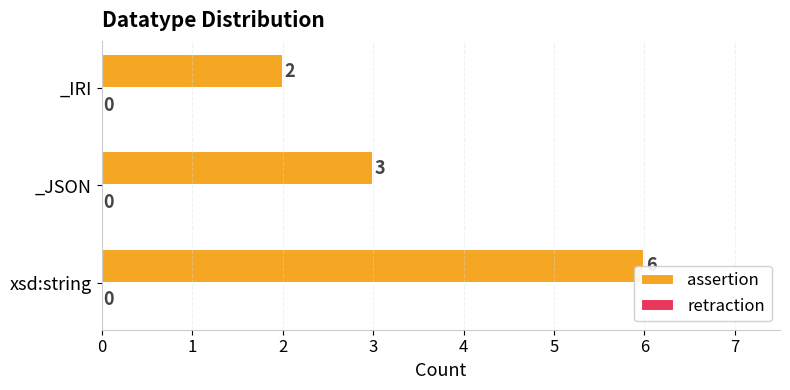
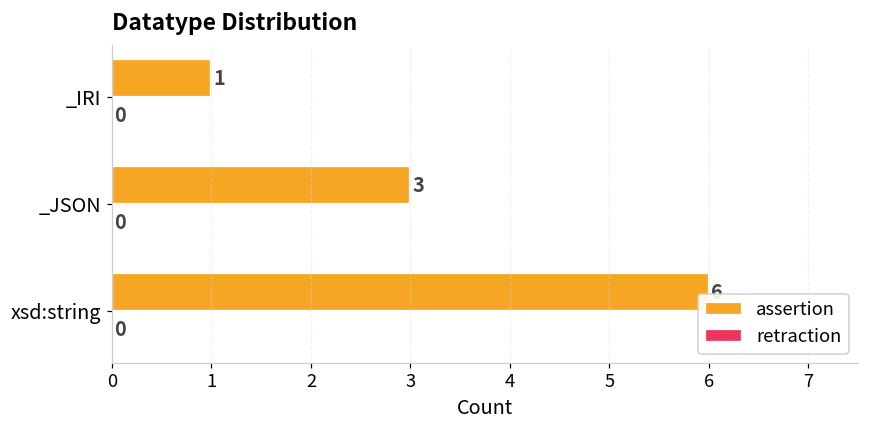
  {
    "assertion": {
-     "_IRI": 2,
+     "_IRI": 1,
      "_JSON": 3
    },
    "retraction": {
      "_IRI": 0,
      "_JSON": 0,
      "xsd:string": 0
    }
  }
